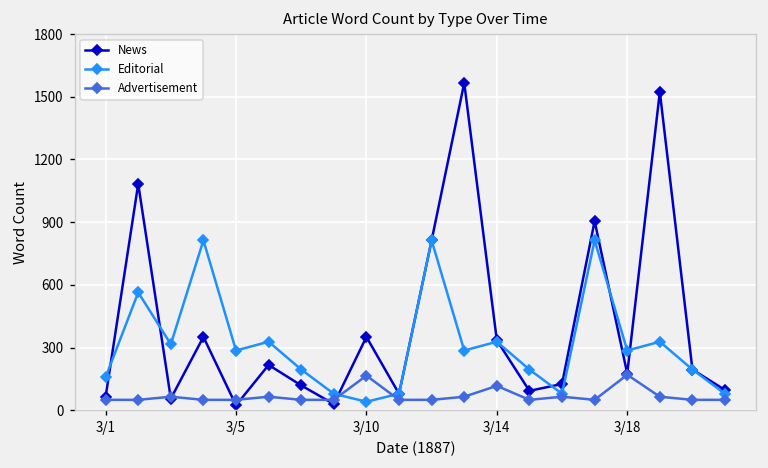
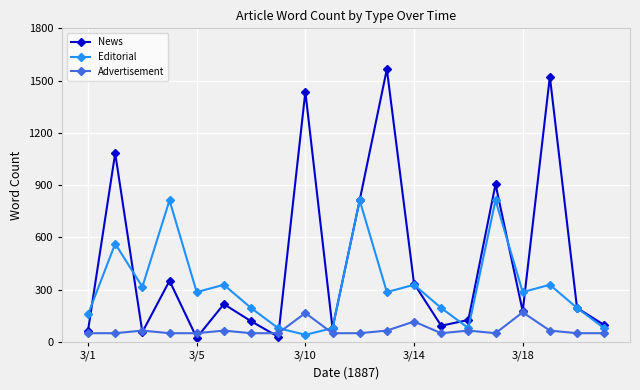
  {
    "News": {
      "3/1": 70,
      "3/5": 20,
-     "3/10": 350
+     "3/10": 1440
    },
    "Editorial": {
      "3/1": 160,
      "3/5": 290,
      "3/10": 40,
      "3/18": 290
    },
    "Advertisement": {
      "3/1": 50,
      "3/5": 50,
      "3/10": 170,
      "3/14": 120
    }
  }
